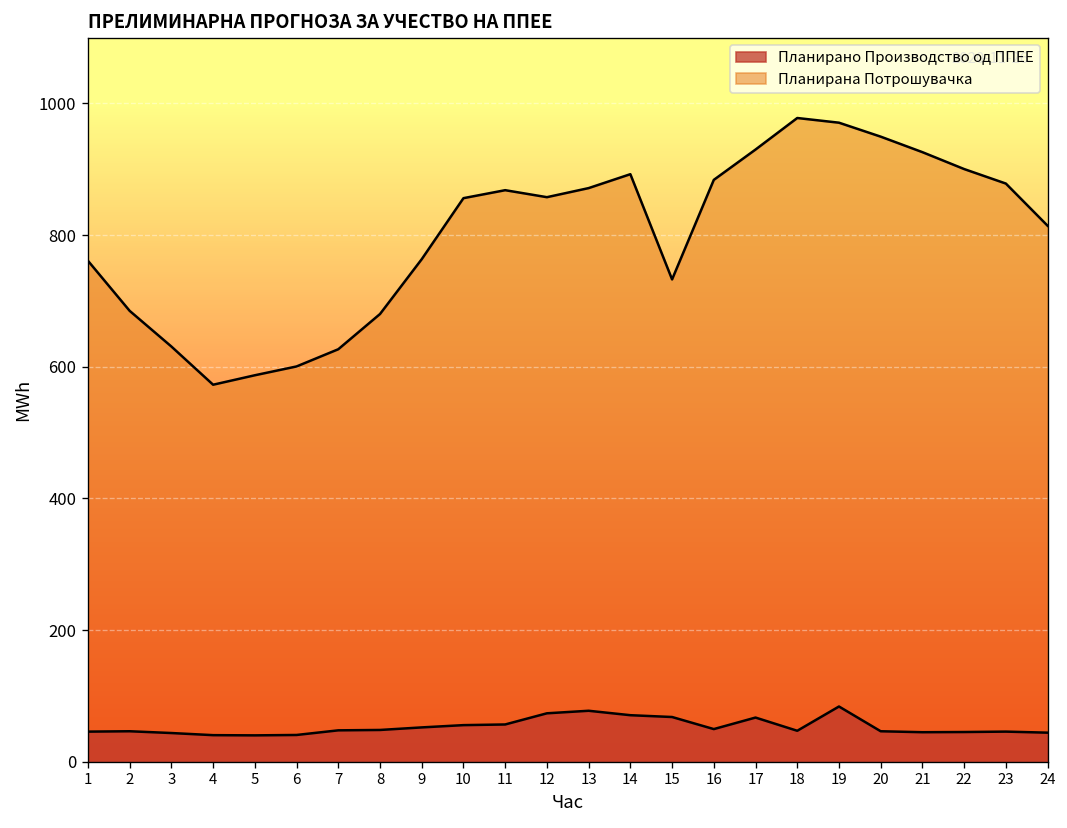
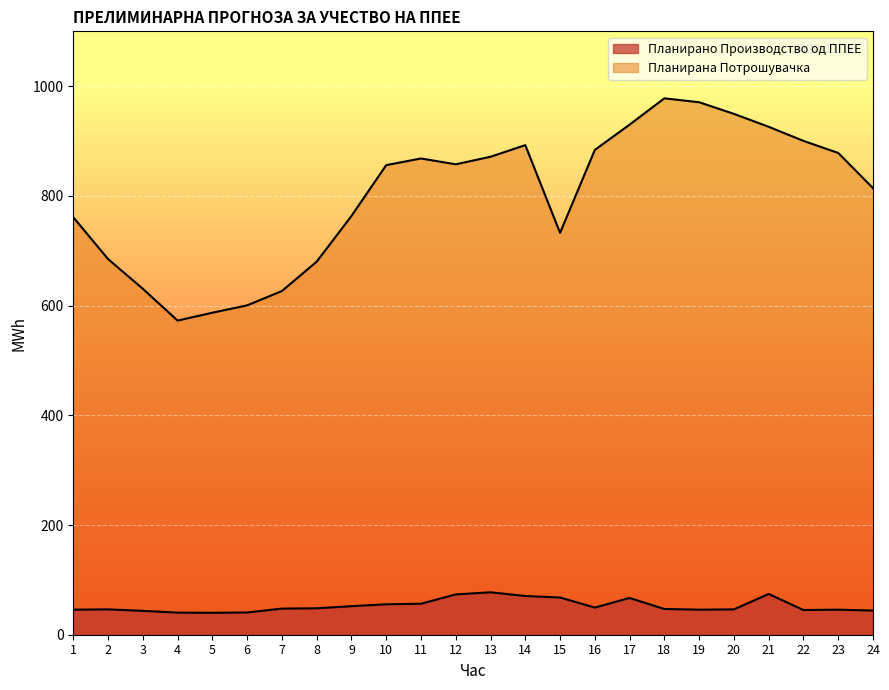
  {
    "Планирано Производство од ППЕЕ": {
      "1": 50,
      "2": 50,
      "3": 40,
      "4": 40,
      "5": 40,
      "6": 40,
      "7": 50,
      "8": 50,
      "9": 50,
      "10": 60,
      "11": 60,
      "12": 70,
      "13": 80,
      "14": 70,
      "15": 70,
      "16": 50,
      "17": 70,
      "18": 50,
-     "19": 80,
+     "19": 50,
      "20": 50,
-     "21": 40,
+     "21": 70,
      "22": 50,
      "23": 50,
      "24": 40
    },
    "Планирана Потрошувачка": {
      "1": 760,
      "2": 680,
      "3": 630,
      "4": 570,
      "5": 590,
      "6": 600,
      "7": 630,
      "8": 680,
      "9": 760,
      "10": 860,
      "11": 870,
      "12": 860,
      "13": 870,
      "14": 890,
      "15": 730,
      "16": 880,
      "17": 930,
      "18": 980,
      "19": 970,
      "20": 950,
      "21": 930,
      "22": 900,
      "23": 880,
      "24": 810
    }
  }
